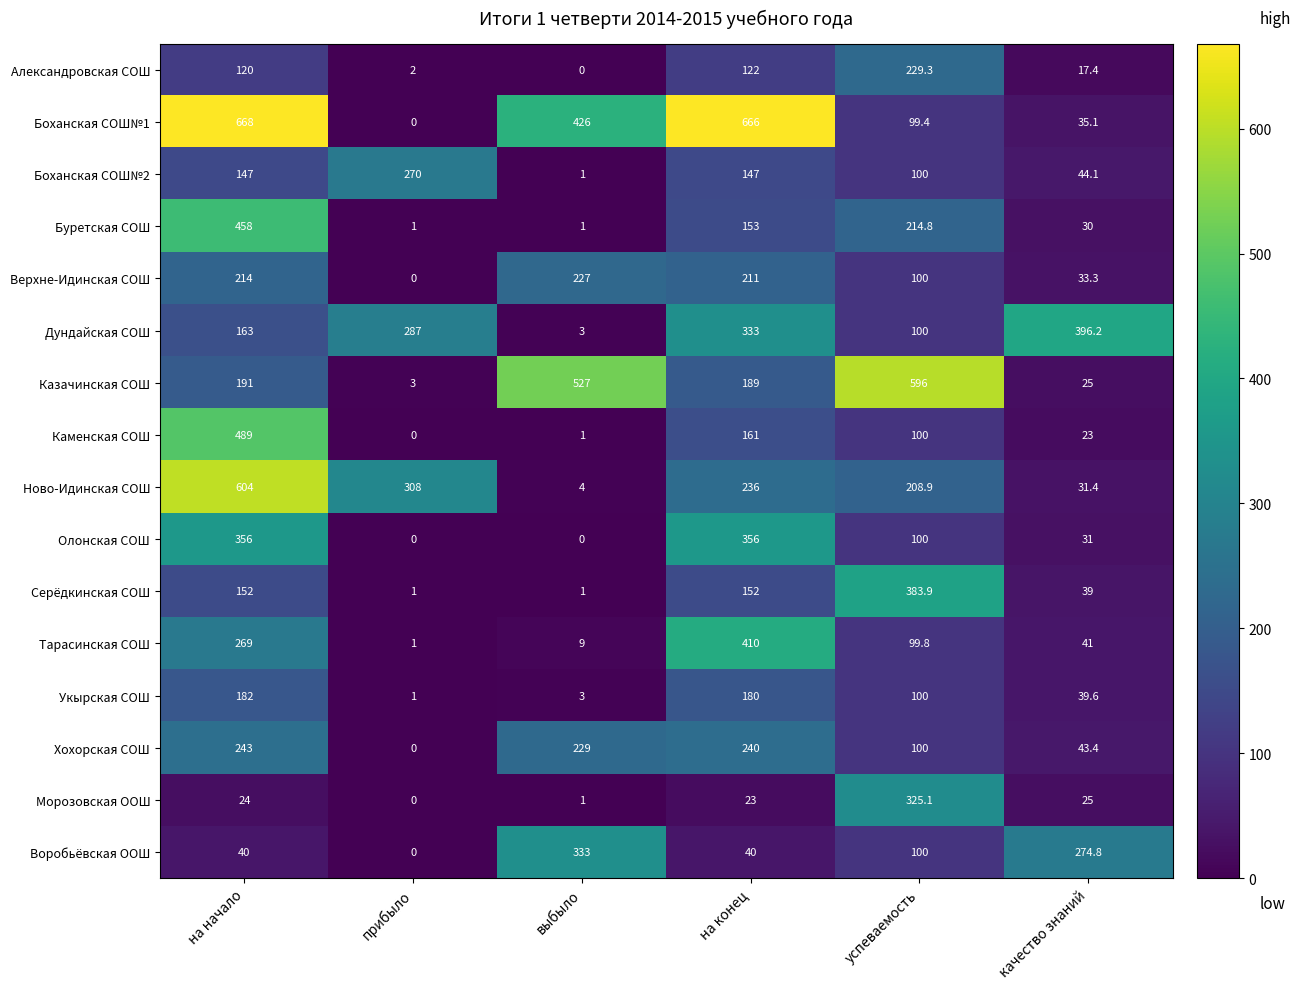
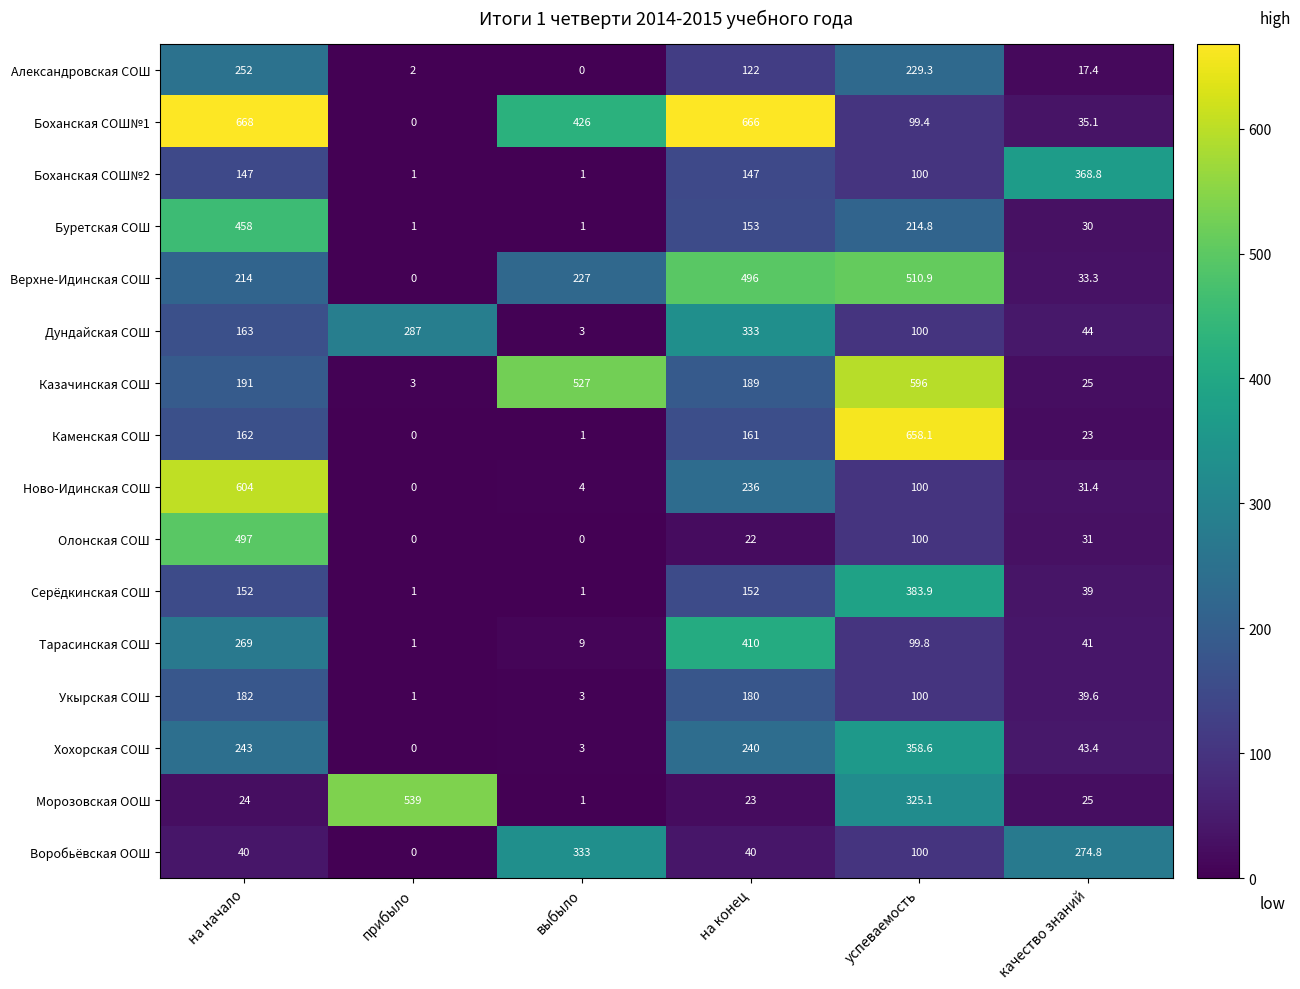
  {
    "Александровская СОШ": {
-     "на начало": 120,
+     "на начало": 252,
      "прибыло": 2,
      "выбыло": 0,
      "на конец": 122,
      "успеваемость": 229.3,
      "качество знаний": 17.4
    },
    "Боханская СОШ№1": {
      "на начало": 668,
      "прибыло": 0,
      "выбыло": 426,
      "на конец": 666,
      "успеваемость": 99.4,
      "качество знаний": 35.1
    },
    "Боханская СОШ№2": {
      "на начало": 147,
-     "прибыло": 270,
+     "прибыло": 1,
      "выбыло": 1,
      "на конец": 147,
      "успеваемость": 100,
-     "качество знаний": 44.1
+     "качество знаний": 368.8
    },
    "Буретская СОШ": {
      "на начало": 458,
      "прибыло": 1,
      "выбыло": 1,
      "на конец": 153,
      "успеваемость": 214.8,
      "качество знаний": 30
    },
    "Верхне-Идинская СОШ": {
      "на начало": 214,
      "прибыло": 0,
      "выбыло": 227,
-     "на конец": 211,
-     "успеваемость": 100,
+     "на конец": 496,
+     "успеваемость": 510.9,
      "качество знаний": 33.3
    },
    "Дундайская СОШ": {
      "на начало": 163,
      "прибыло": 287,
      "выбыло": 3,
      "на конец": 333,
      "успеваемость": 100,
-     "качество знаний": 396.2
+     "качество знаний": 44
    },
    "Казачинская СОШ": {
      "на начало": 191,
      "прибыло": 3,
      "выбыло": 527,
      "на конец": 189,
      "успеваемость": 596,
      "качество знаний": 25
    },
    "Каменская СОШ": {
-     "на начало": 489,
+     "на начало": 162,
      "прибыло": 0,
      "выбыло": 1,
      "на конец": 161,
-     "успеваемость": 100,
+     "успеваемость": 658.1,
      "качество знаний": 23
    },
    "Ново-Идинская СОШ": {
      "на начало": 604,
-     "прибыло": 308,
+     "прибыло": 0,
      "выбыло": 4,
      "на конец": 236,
-     "успеваемость": 208.9,
+     "успеваемость": 100,
      "качество знаний": 31.4
    },
    "Олонская СОШ": {
-     "на начало": 356,
+     "на начало": 497,
      "прибыло": 0,
      "выбыло": 0,
-     "на конец": 356,
+     "на конец": 22,
      "успеваемость": 100,
      "качество знаний": 31
    },
    "Серёдкинская СОШ": {
      "на начало": 152,
      "прибыло": 1,
      "выбыло": 1,
      "на конец": 152,
      "успеваемость": 383.9,
      "качество знаний": 39
    },
    "Тарасинская СОШ": {
      "на начало": 269,
      "прибыло": 1,
      "выбыло": 9,
      "на конец": 410,
      "успеваемость": 99.8,
      "качество знаний": 41
    },
    "Укырская СОШ": {
      "на начало": 182,
      "прибыло": 1,
      "выбыло": 3,
      "на конец": 180,
      "успеваемость": 100,
      "качество знаний": 39.6
    },
    "Хохорская СОШ": {
      "на начало": 243,
      "прибыло": 0,
-     "выбыло": 229,
+     "выбыло": 3,
      "на конец": 240,
-     "успеваемость": 100,
+     "успеваемость": 358.6,
      "качество знаний": 43.4
    },
    "Морозовская ООШ": {
      "на начало": 24,
-     "прибыло": 0,
+     "прибыло": 539,
      "выбыло": 1,
      "на конец": 23,
      "успеваемость": 325.1,
      "качество знаний": 25
    },
    "Воробьёвская ООШ": {
      "на начало": 40,
      "прибыло": 0,
      "выбыло": 333,
      "на конец": 40,
      "успеваемость": 100,
      "качество знаний": 274.8
    }
  }
